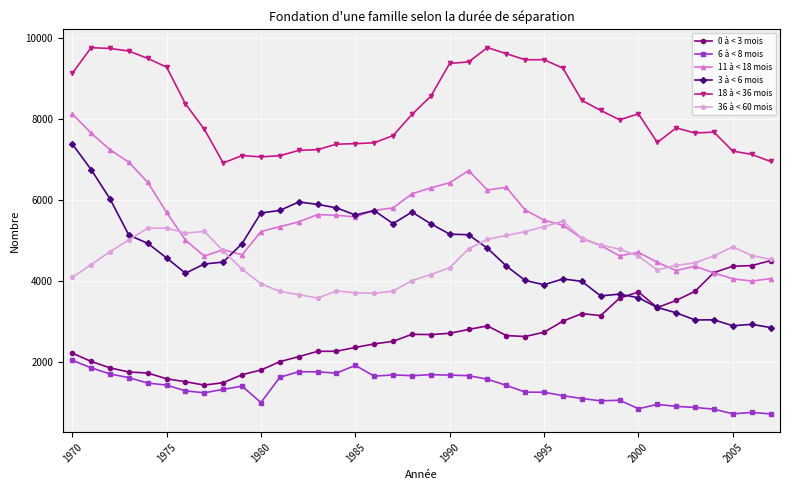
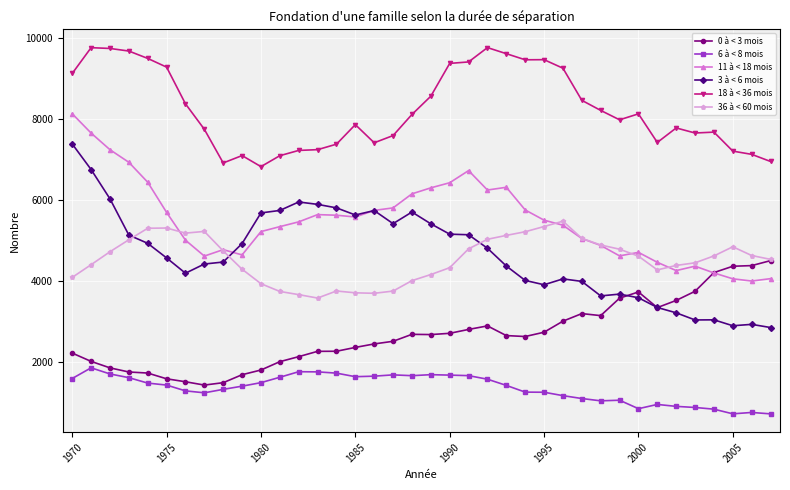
  {
    "6 à < 8 mois": {
-     "1970": 2000,
+     "1970": 1600,
      "1975": 1400,
-     "1980": 1000,
-     "1985": 1900,
+     "1980": 1500,
+     "1985": 1600,
      "1990": 1700,
      "1995": 1200,
      "2000": 800,
      "2005": 700
    },
    "18 à < 36 mois": {
      "1970": 9100,
      "1975": 9300,
-     "1980": 7100,
-     "1985": 7400,
+     "1980": 6800,
+     "1985": 7900,
      "1990": 9400,
      "1995": 9500,
      "2000": 8100,
      "2005": 7200
    }
  }
